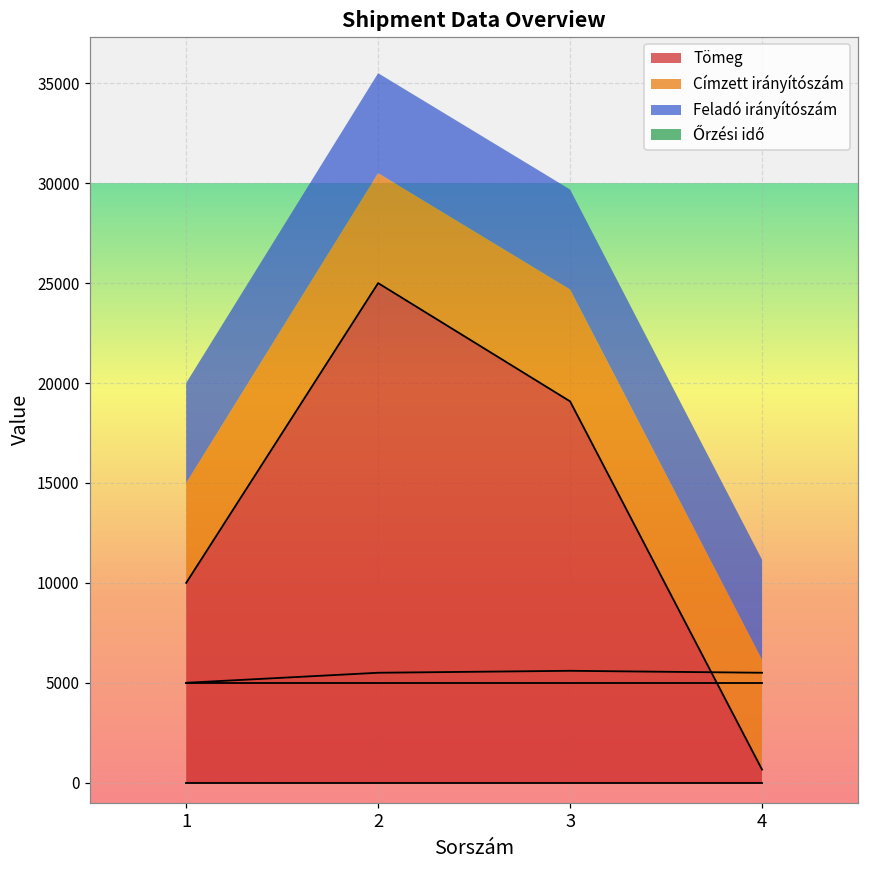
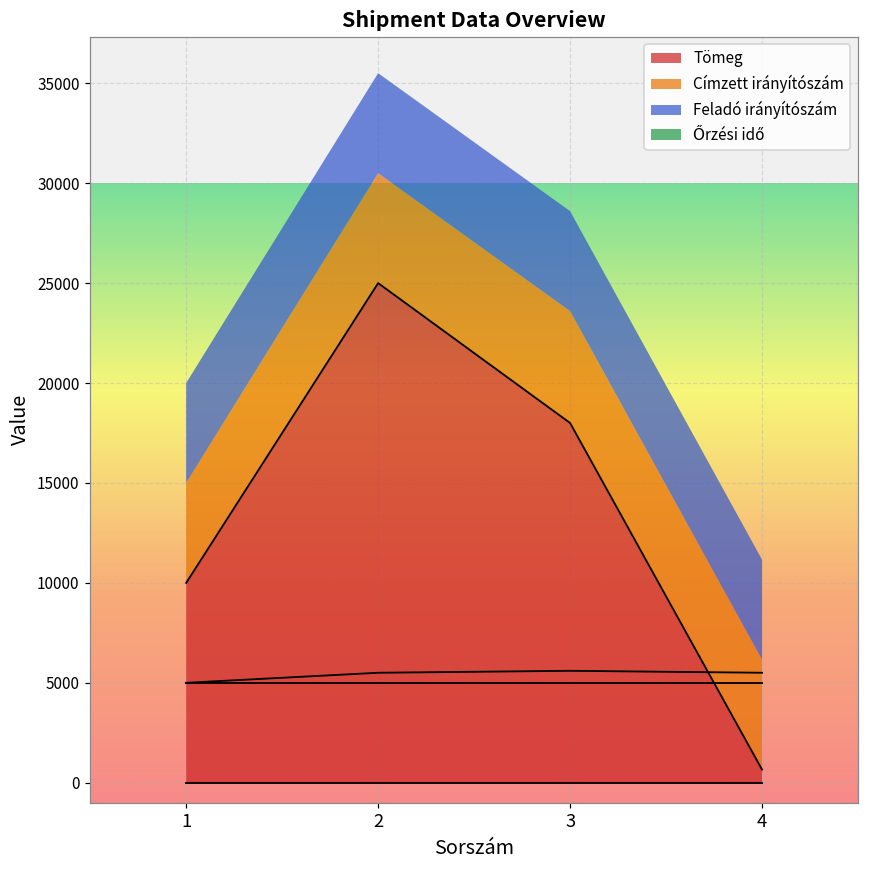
  {
    "Tömeg": {
      "1": 10000,
      "2": 25000,
-     "3": 19100,
+     "3": 18000,
      "4": 700
    },
    "Címzett irányítószám": {
      "1": 5000,
      "2": 5500,
      "3": 5600,
      "4": 5500
    }
  }
